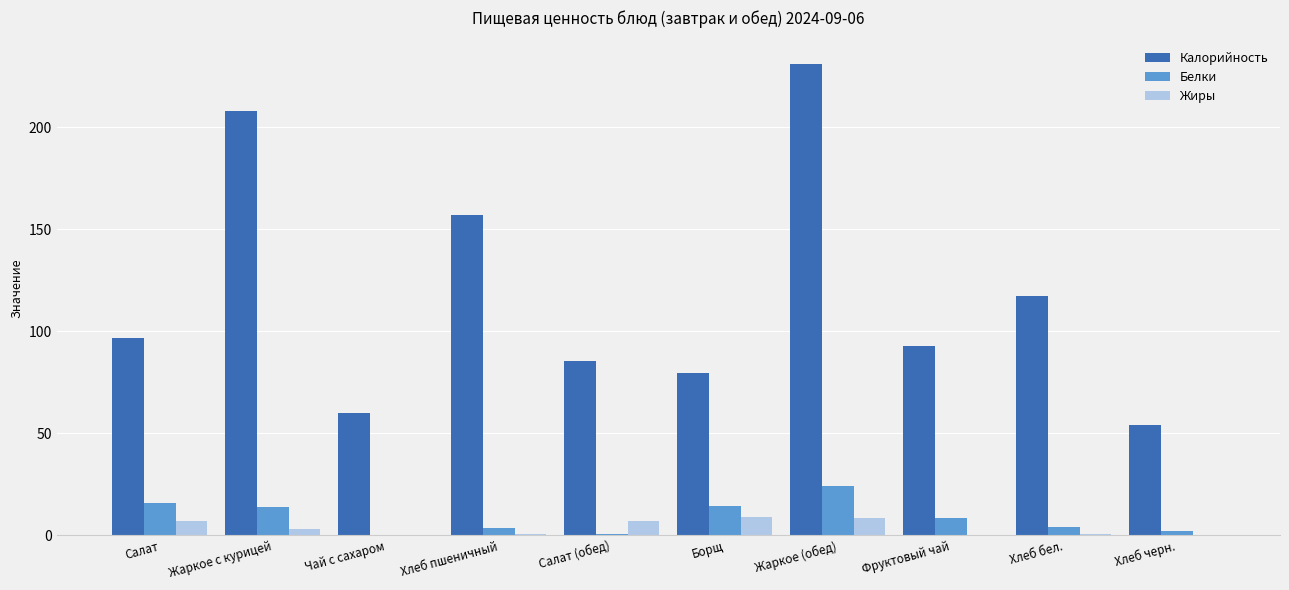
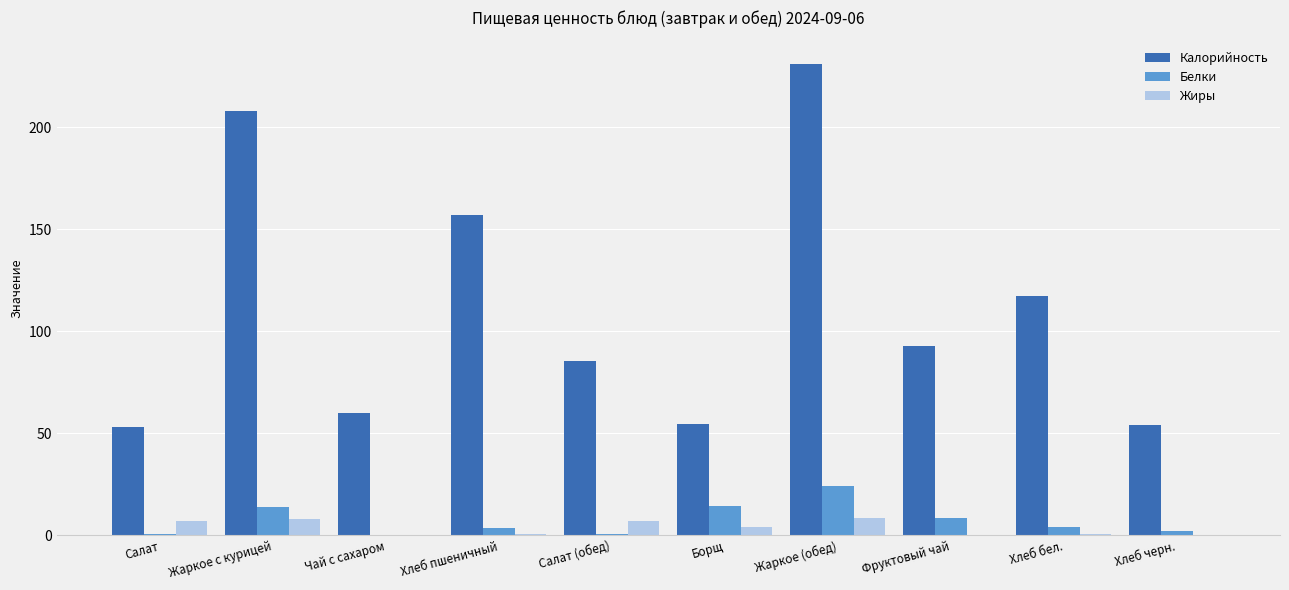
  {
    "Калорийность": {
-     "Салат": 97,
+     "Салат": 53,
      "Жаркое с курицей": 208,
      "Чай с сахаром": 60,
      "Хлеб пшеничный": 157,
      "Салат (обед)": 86,
-     "Борщ": 80,
+     "Борщ": 55,
      "Жаркое (обед)": 231,
      "Фруктовый чай": 93,
      "Хлеб бел.": 118,
      "Хлеб черн.": 54
    },
    "Белки": {
-     "Салат": 16,
+     "Салат": 1,
      "Жаркое с курицей": 14,
      "Хлеб пшеничный": 4,
      "Борщ": 14,
      "Жаркое (обед)": 24,
      "Фруктовый чай": 8,
      "Хлеб бел.": 4,
      "Хлеб черн.": 2
    },
    "Жиры": {
      "Салат": 7,
-     "Жаркое с курицей": 3,
+     "Жаркое с курицей": 8,
      "Салат (обед)": 7,
-     "Борщ": 9,
+     "Борщ": 4,
      "Жаркое (обед)": 9
    }
  }
